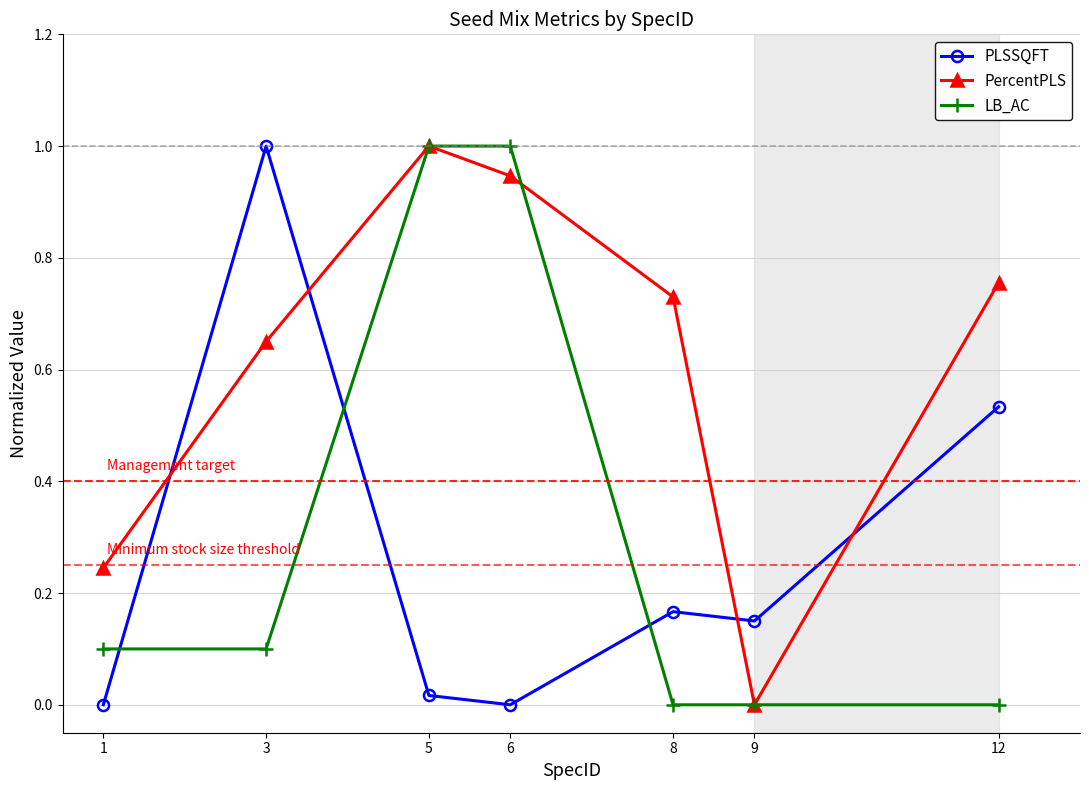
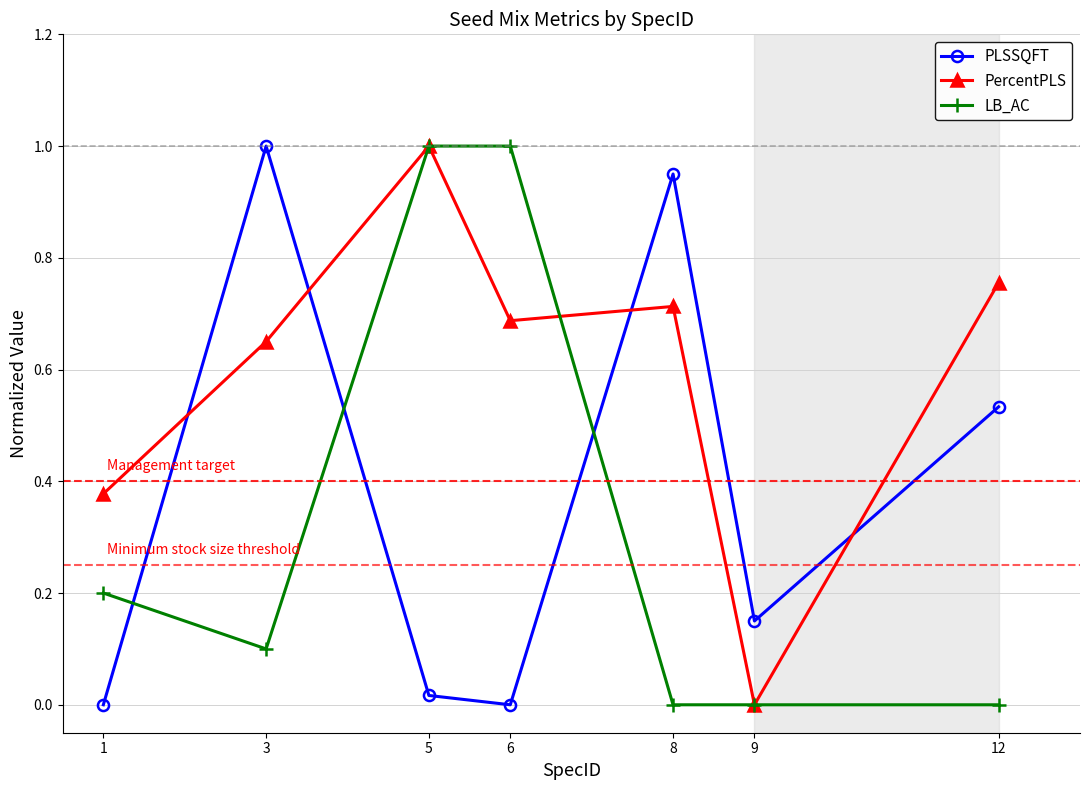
  {
    "PLSSQFT": {
      "1": 0.00,
      "3": 1.00,
      "5": 0.02,
      "6": 0.00,
-     "8": 0.17,
+     "8": 0.95,
      "9": 0.15,
      "12": 0.53
    },
    "PercentPLS": {
-     "1": 0.24,
+     "1": 0.38,
      "3": 0.65,
-     "6": 0.95,
-     "8": 0.73,
+     "6": 0.69,
+     "8": 0.71,
      "12": 0.76
    },
    "LB_AC": {
-     "1": 0.10,
+     "1": 0.20,
      "3": 0.10,
      "6": 1.00,
      "8": 0.00,
      "12": 0.00
    }
  }
